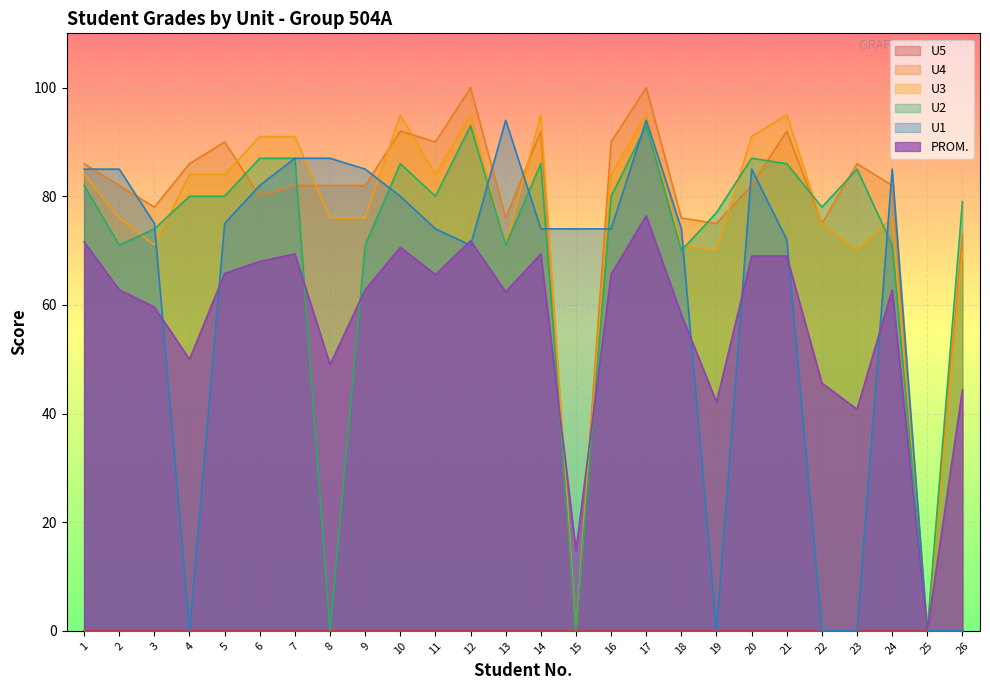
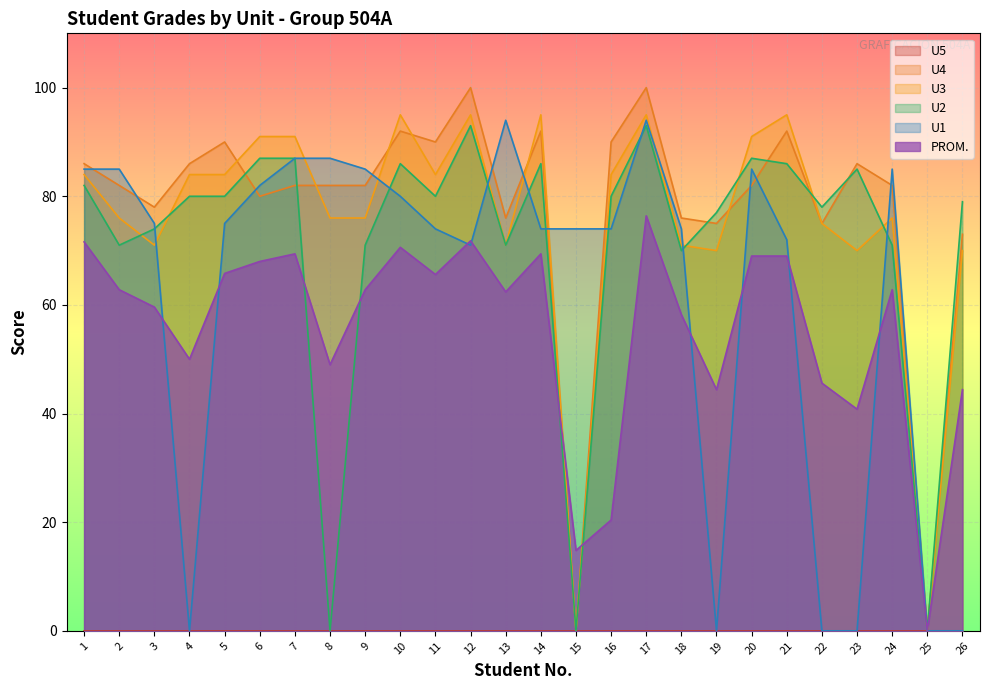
  {
    "PROM.": {
      "1": 72,
      "2": 63,
      "3": 60,
      "4": 50,
      "5": 66,
      "6": 68,
      "7": 69,
      "8": 49,
      "9": 63,
      "10": 71,
      "11": 66,
      "12": 72,
      "13": 62,
      "14": 69,
      "15": 15,
-     "16": 66,
+     "16": 20,
      "17": 76,
      "18": 58,
-     "19": 42,
+     "19": 44,
      "20": 69,
      "21": 69,
      "22": 46,
      "23": 41,
      "24": 63,
      "26": 44
    }
  }
